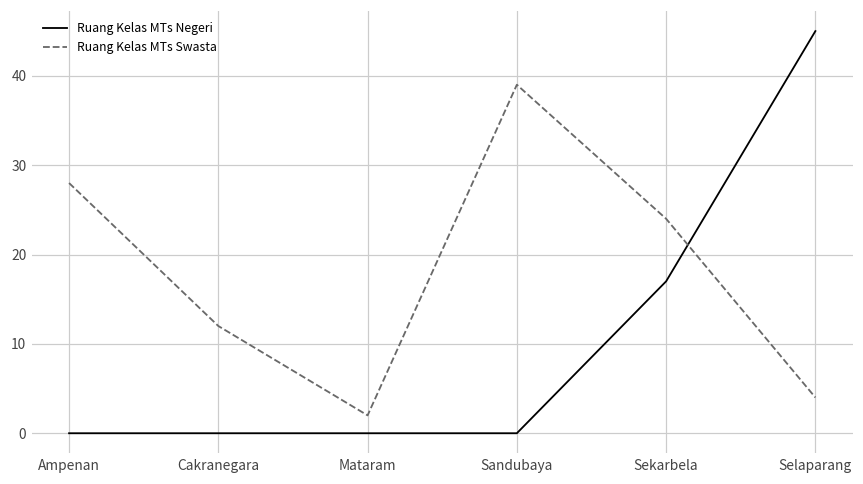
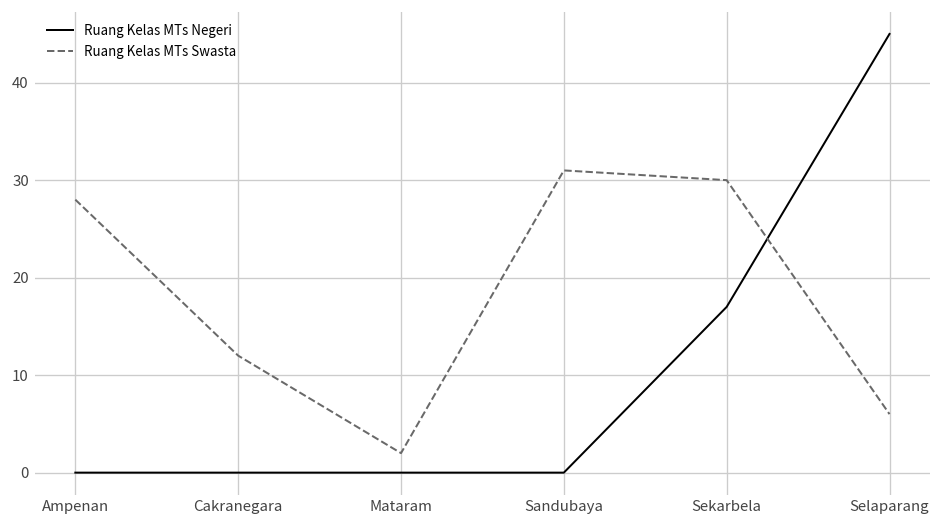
  {
    "Ruang Kelas MTs Negeri": {
      "Ampenan": 0,
      "Cakranegara": 0,
      "Mataram": 0,
      "Sandubaya": 0,
      "Sekarbela": 17,
      "Selaparang": 45
    },
    "Ruang Kelas MTs Swasta": {
      "Ampenan": 28,
      "Cakranegara": 12,
      "Mataram": 2,
-     "Sandubaya": 39,
-     "Sekarbela": 24,
-     "Selaparang": 4
+     "Sandubaya": 31,
+     "Sekarbela": 30,
+     "Selaparang": 6
    }
  }
